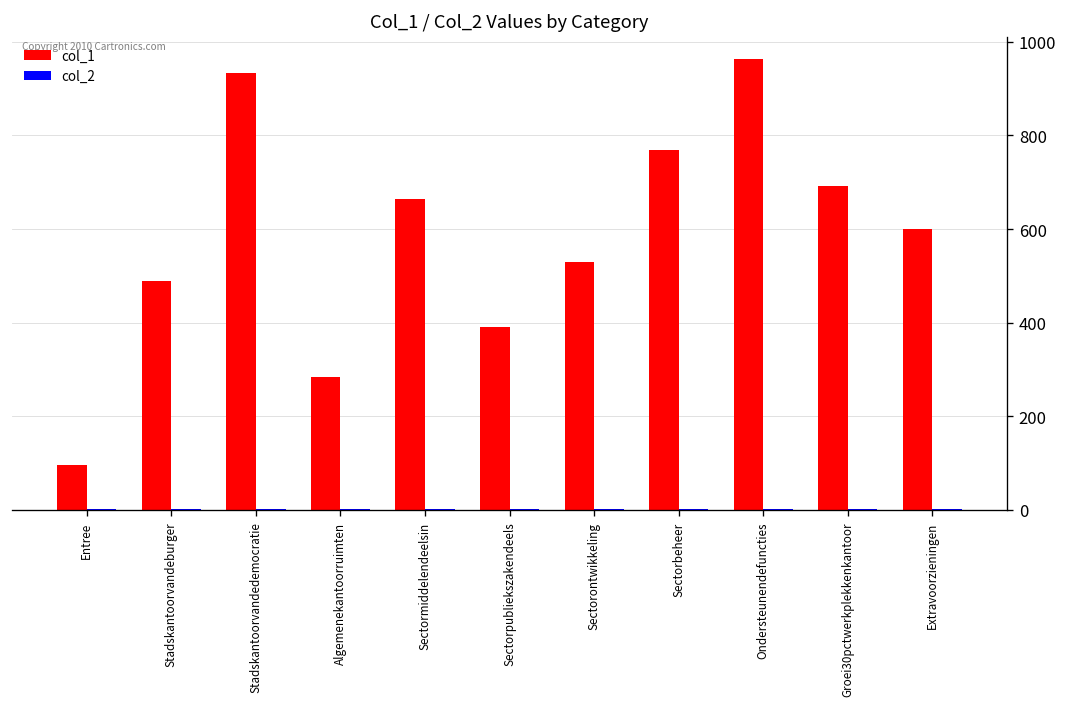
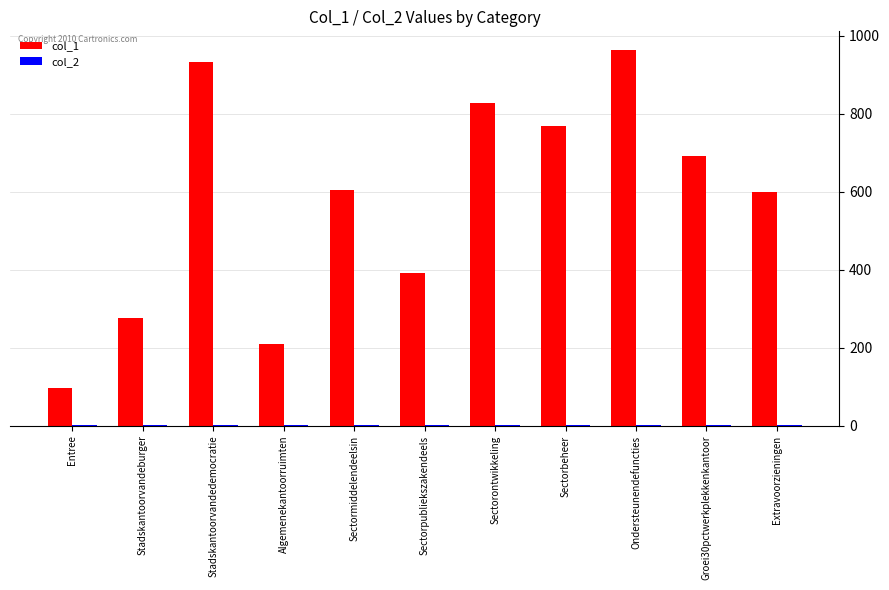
  {
    "col_1": {
      "Entree": 100,
-     "Stadskantoorvandeburger": 490,
+     "Stadskantoorvandeburger": 280,
      "Stadskantoorvandedemocratie": 930,
-     "Algemenekantoorruimten": 280,
-     "Sectormiddelendeelsin": 660,
+     "Algemenekantoorruimten": 210,
+     "Sectormiddelendeelsin": 600,
      "Sectorpubliekszakendeels": 390,
-     "Sectorontwikkeling": 530,
+     "Sectorontwikkeling": 830,
      "Sectorbeheer": 770,
      "Ondersteunendefuncties": 960,
      "Groei30pctwerkplekkenkantoor": 690,
      "Extravoorzieningen": 600
    }
  }
